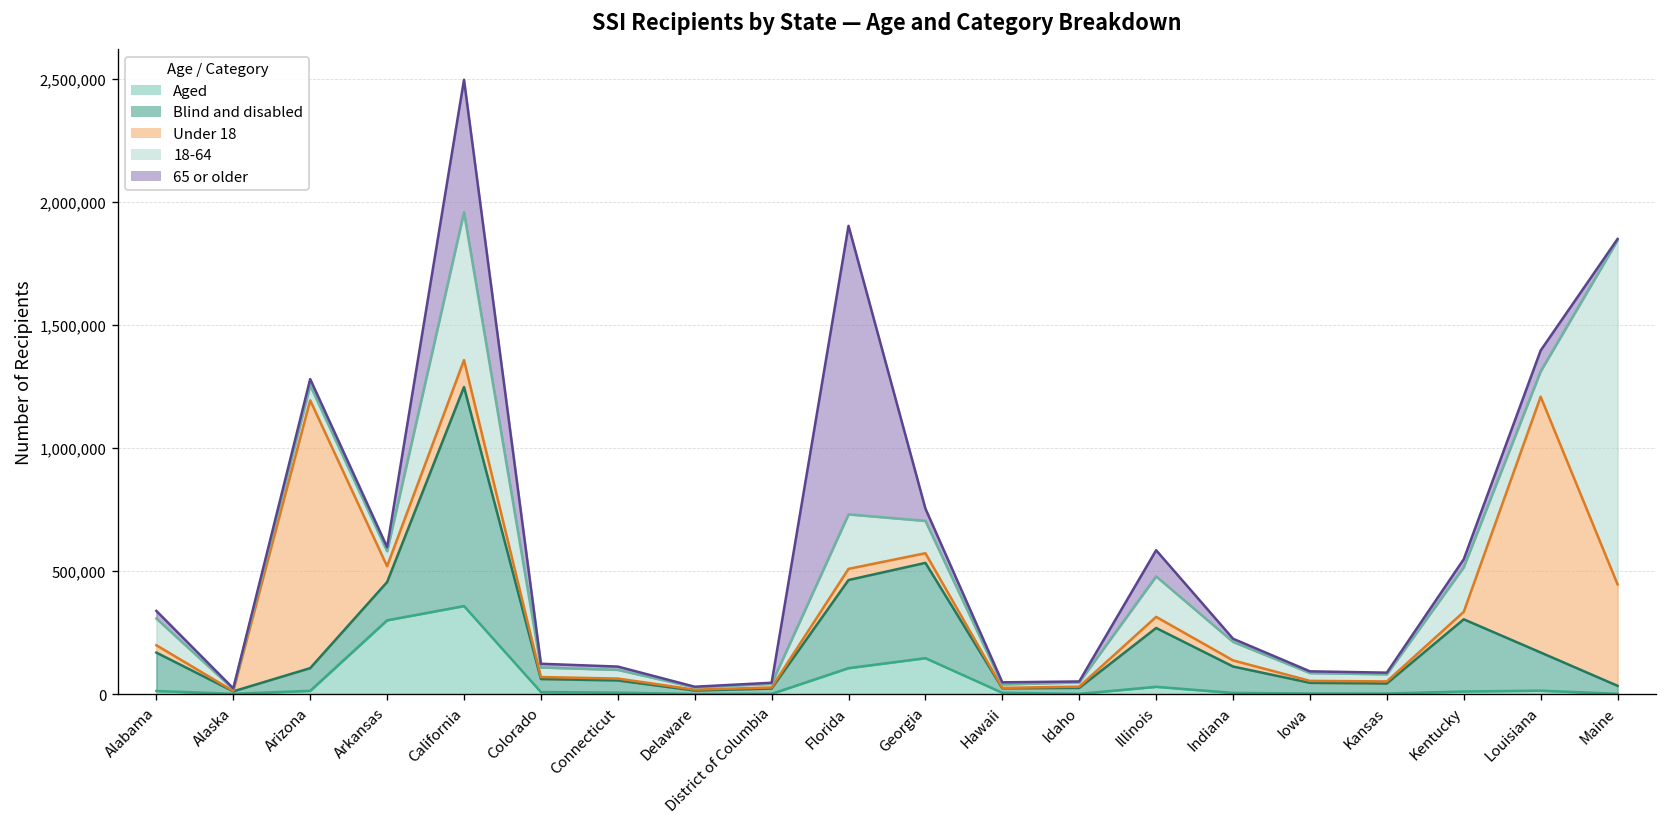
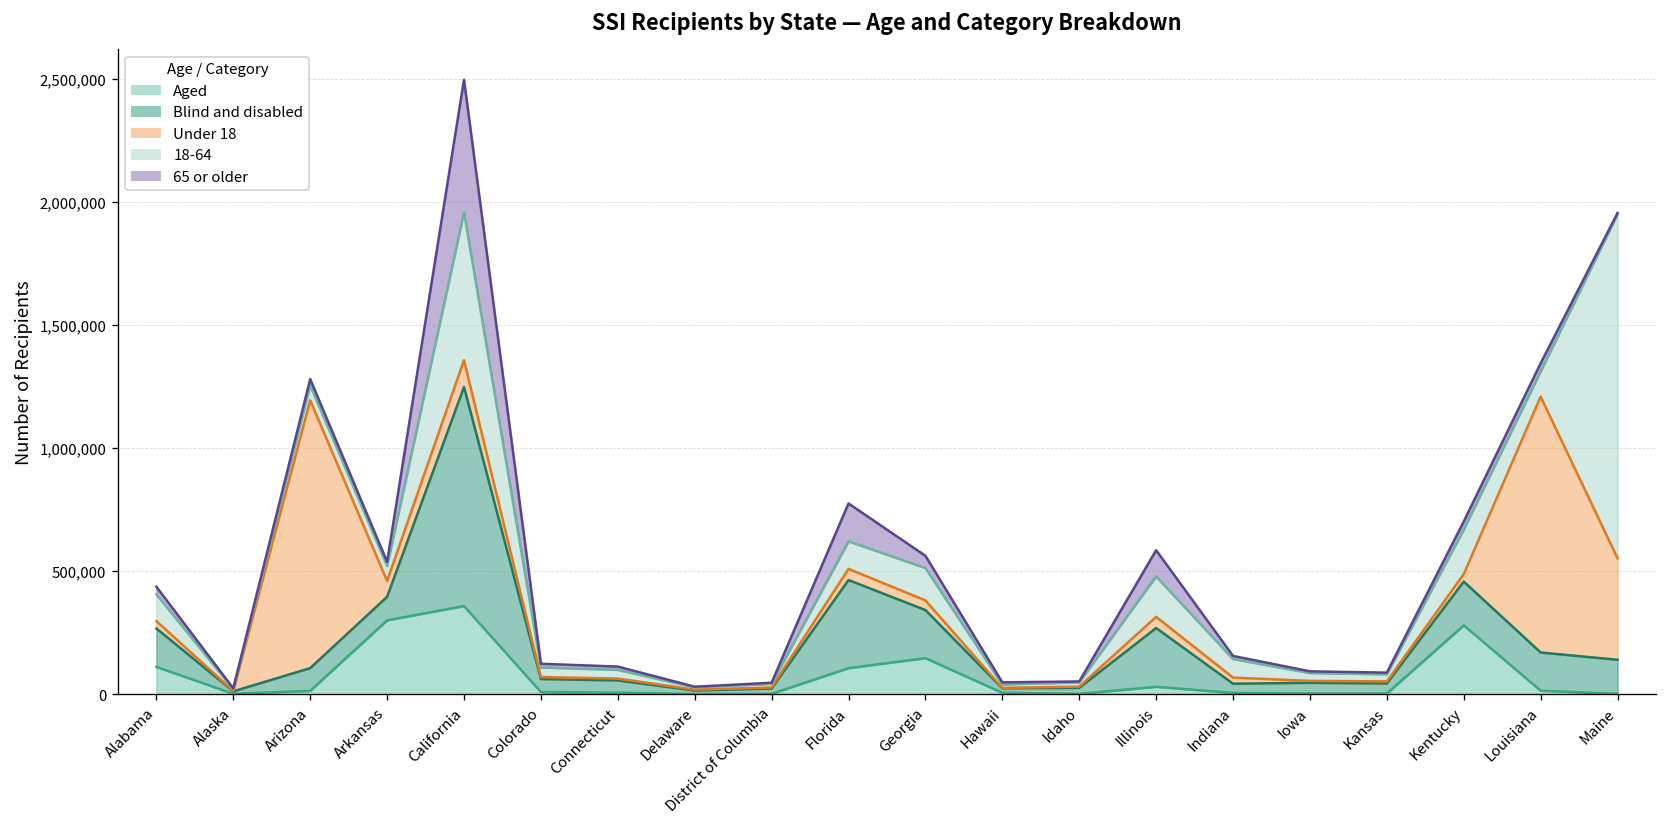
  {
    "Aged": {
-     "Alabama": "10,000",
+     "Alabama": "110,000",
      "Arizona": "10,000",
      "Arkansas": "300,000",
      "California": "360,000",
      "Colorado": "10,000",
      "Connecticut": "10,000",
      "Delaware": "0",
      "District of Columbia": "0",
      "Florida": "110,000",
      "Georgia": "150,000",
      "Hawaii": "10,000",
      "Idaho": "0",
      "Illinois": "30,000",
      "Indiana": "10,000",
      "Iowa": "0",
      "Kansas": "0",
-     "Kentucky": "10,000",
+     "Kentucky": "280,000",
      "Louisiana": "10,000",
      "Maine": "0"
    },
    "Blind and disabled": {
      "Alabama": "160,000",
      "Arizona": "90,000",
-     "Arkansas": "160,000",
+     "Arkansas": "100,000",
      "California": "890,000",
      "Florida": "360,000",
-     "Georgia": "390,000",
+     "Georgia": "200,000",
      "Illinois": "240,000",
-     "Indiana": "110,000",
-     "Kentucky": "290,000",
+     "Indiana": "40,000",
+     "Kentucky": "180,000",
      "Louisiana": "160,000",
-     "Maine": "30,000"
+     "Maine": "140,000"
    },
    "Under 18": {
      "Alabama": "30,000",
      "Arizona": "1,090,000",
      "Arkansas": "60,000",
      "California": "110,000",
      "Florida": "50,000",
      "Georgia": "40,000",
      "Illinois": "50,000",
      "Indiana": "20,000",
      "Kentucky": "30,000",
      "Louisiana": "1,040,000",
      "Maine": "410,000"
    },
    "18-64": {
      "Alabama": "110,000",
      "Arizona": "60,000",
      "Arkansas": "60,000",
      "California": "600,000",
      "Colorado": "40,000",
      "Connecticut": "40,000",
-     "Florida": "220,000",
+     "Florida": "110,000",
      "Georgia": "130,000",
      "Illinois": "160,000",
      "Indiana": "80,000",
      "Kentucky": "180,000",
      "Louisiana": "100,000"
    },
    "65 or older": {
      "Alabama": "30,000",
      "Arizona": "30,000",
      "Arkansas": "20,000",
      "California": "540,000",
      "Colorado": "20,000",
      "Connecticut": "10,000",
-     "Florida": "1,170,000",
+     "Florida": "150,000",
      "Georgia": "50,000",
      "Illinois": "110,000",
      "Indiana": "10,000",
      "Kentucky": "30,000",
-     "Louisiana": "80,000"
+     "Louisiana": "30,000"
    }
  }
